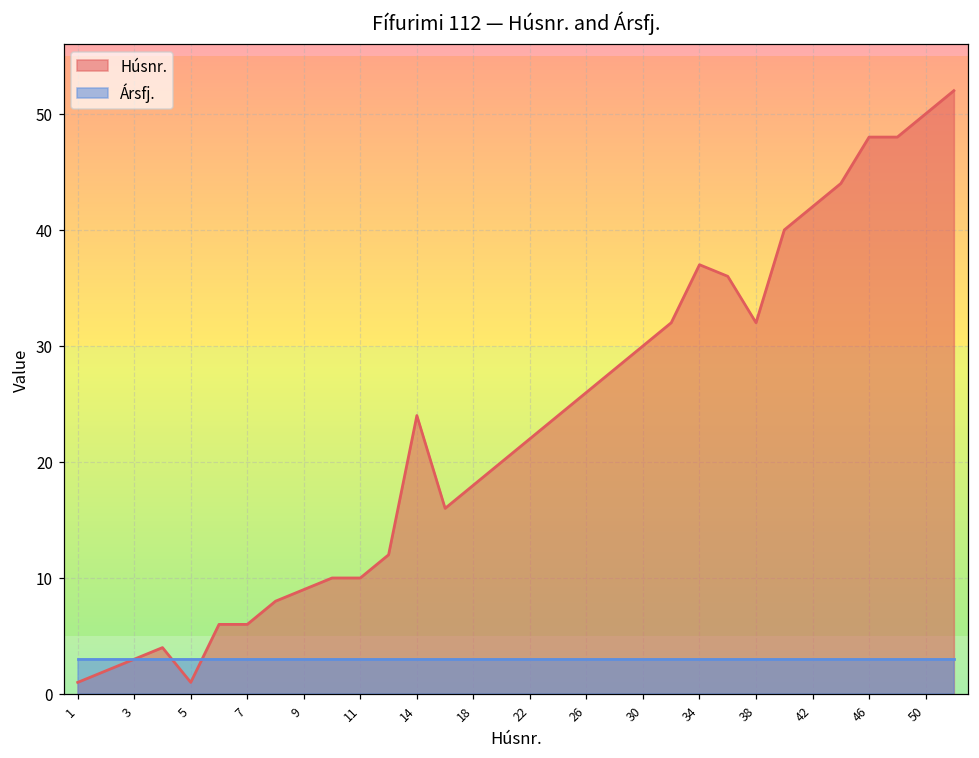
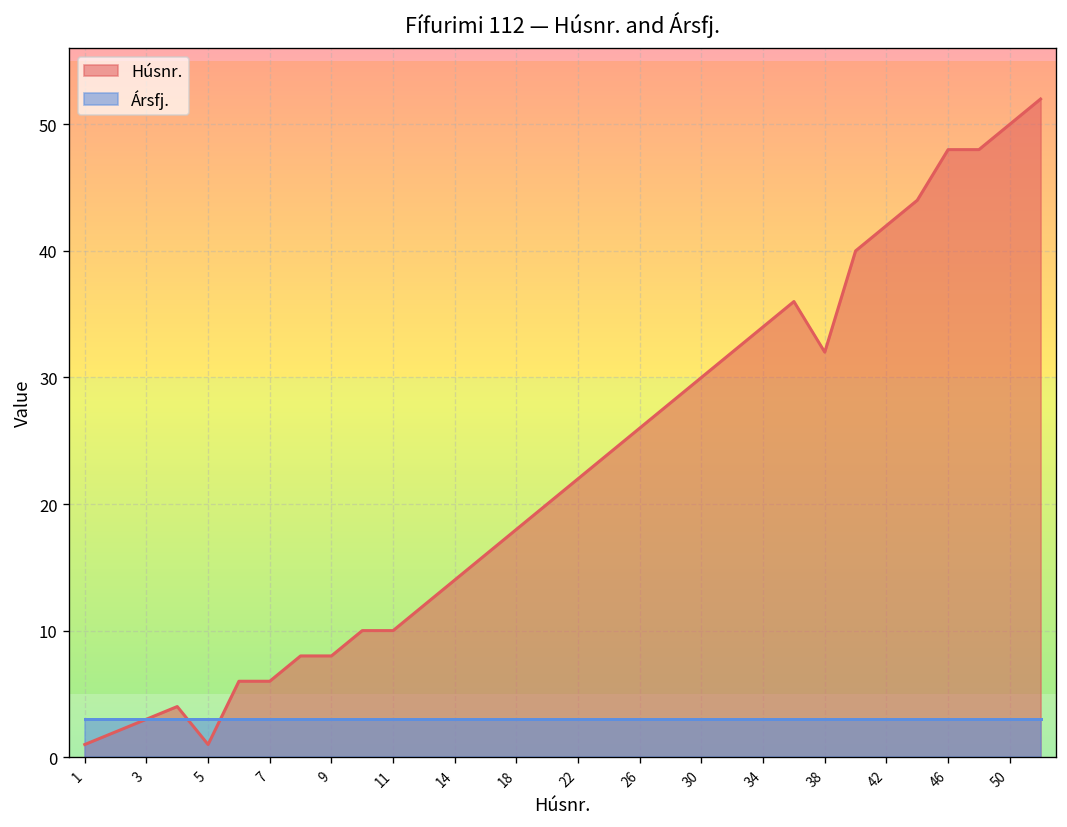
  {
    "Húsnr.": {
      "1": 1,
      "5": 1,
      "7": 6,
-     "9": 9,
+     "9": 8,
      "11": 10,
-     "14": 24,
+     "14": 14,
      "18": 18,
      "22": 22,
      "26": 26,
      "30": 30,
-     "34": 37,
+     "34": 34,
      "38": 32,
      "42": 42,
      "46": 48,
      "50": 50
    },
    "Ársfj.": {
      "1": 3,
      "5": 3,
      "7": 3,
      "9": 3,
      "11": 3,
      "14": 3,
      "18": 3,
      "22": 3,
      "26": 3,
      "30": 3,
      "34": 3,
      "38": 3,
      "42": 3,
      "46": 3,
      "50": 3
    }
  }
